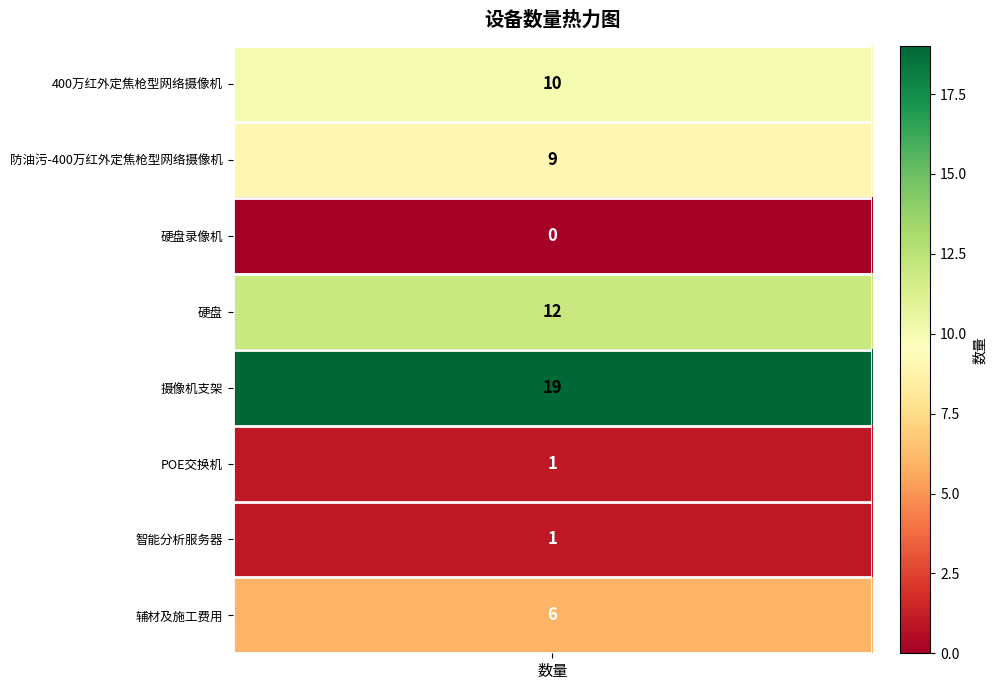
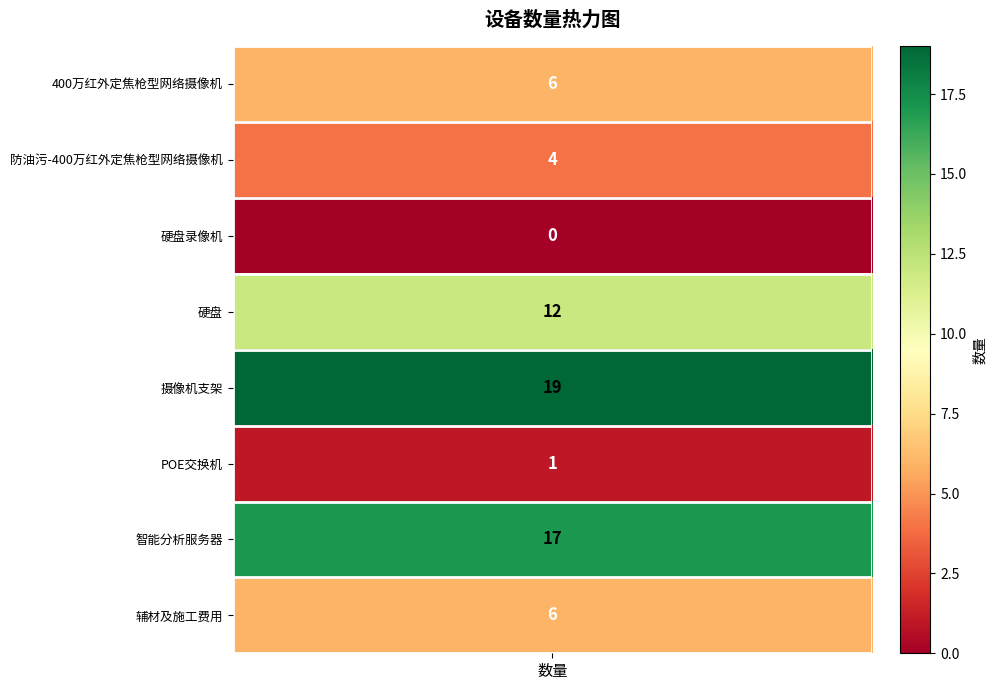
  {
    "400万红外定焦枪型网络摄像机": {
-     "数量": 10
+     "数量": 6
    },
    "防油污-400万红外定焦枪型网络摄像机": {
-     "数量": 9
+     "数量": 4
    },
    "硬盘录像机": {
      "数量": 0
    },
    "硬盘": {
      "数量": 12
    },
    "摄像机支架": {
      "数量": 19
    },
    "POE交换机": {
      "数量": 1
    },
    "智能分析服务器": {
-     "数量": 1
+     "数量": 17
    },
    "辅材及施工费用": {
      "数量": 6
    }
  }
